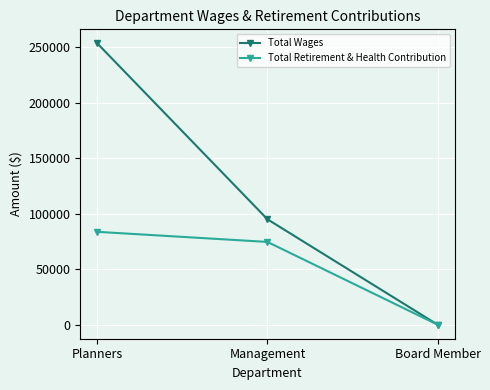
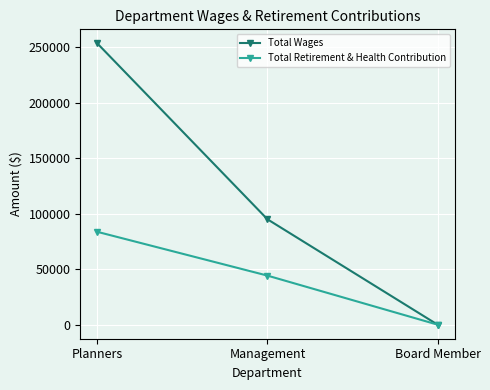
  {
    "Total Wages": {
      "Planners": 253000,
      "Management": 95000
    },
    "Total Retirement & Health Contribution": {
      "Planners": 84000,
-     "Management": 75000
+     "Management": 44000
    }
  }
